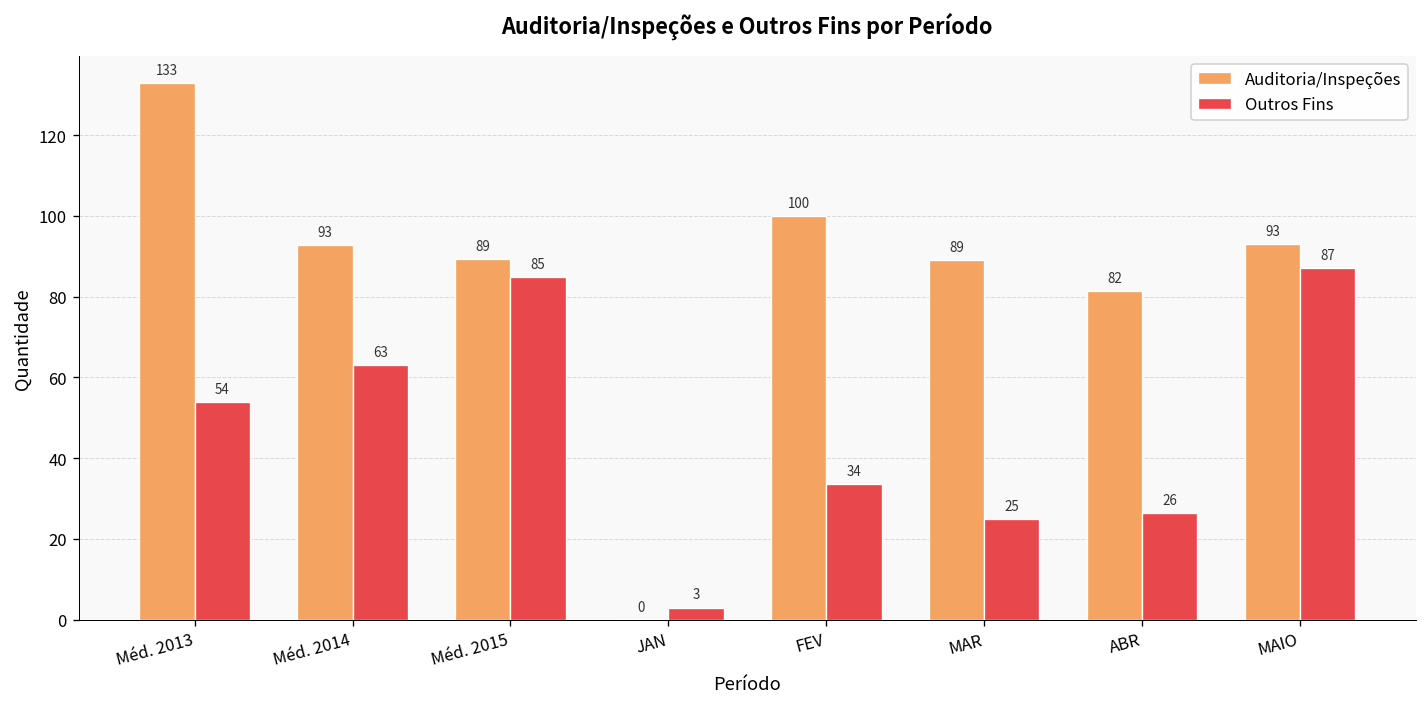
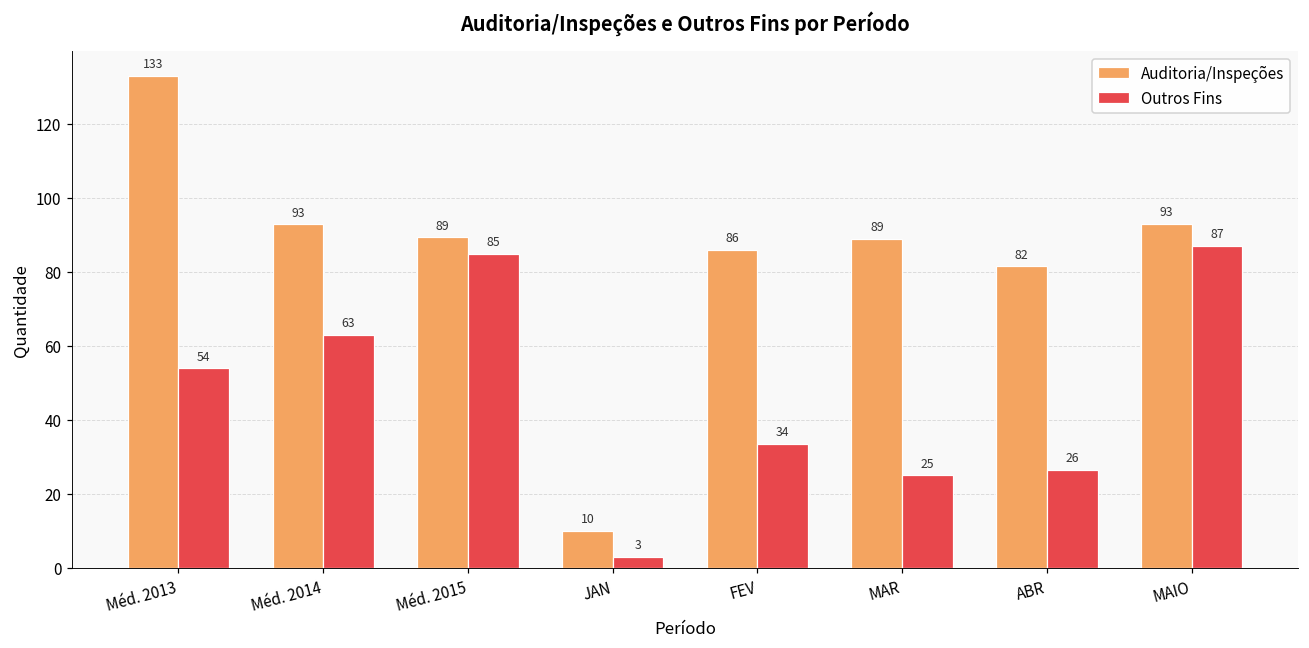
  {
    "Auditoria/Inspeções": {
      "Méd. 2013": 133,
      "Méd. 2014": 93,
      "Méd. 2015": 89,
-     "JAN": 0,
-     "FEV": 100,
+     "JAN": 10,
+     "FEV": 86,
      "MAR": 89,
      "ABR": 82,
      "MAIO": 93
    },
    "Outros Fins": {
      "Méd. 2013": 54,
      "Méd. 2014": 63,
      "Méd. 2015": 85,
      "JAN": 3,
      "FEV": 34,
      "MAR": 25,
      "ABR": 26,
      "MAIO": 87
    }
  }
